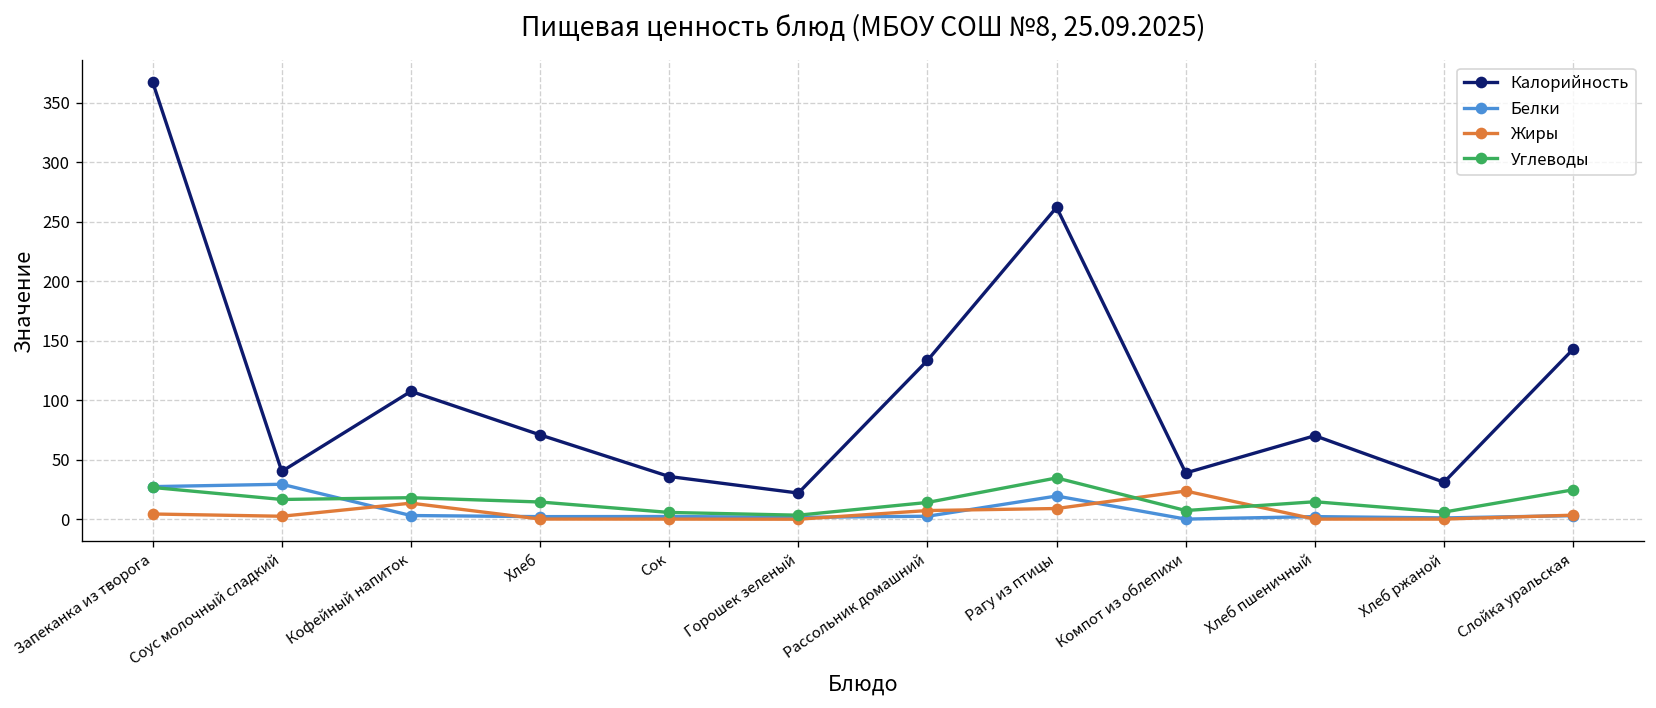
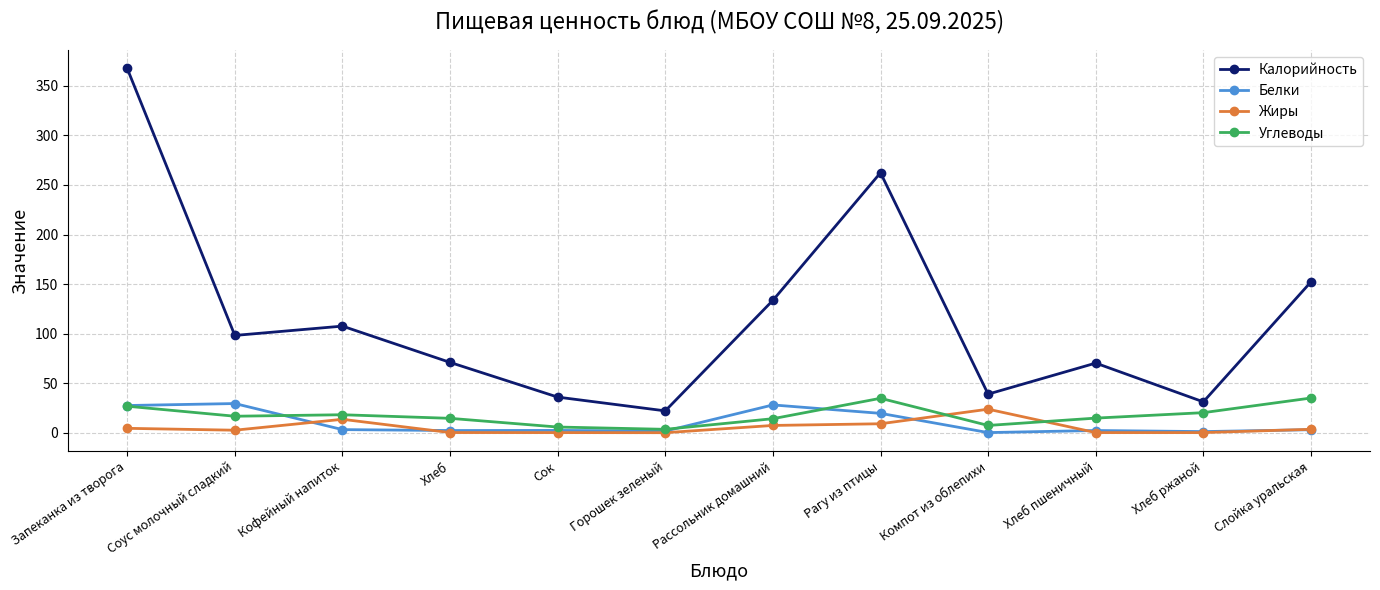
  {
    "Калорийность": {
      "Запеканка из творога": 370,
-     "Соус молочный сладкий": 40,
+     "Соус молочный сладкий": 100,
      "Кофейный напиток": 110,
      "Хлеб": 70,
      "Сок": 40,
      "Горошек зеленый": 20,
      "Рассольник домашний": 130,
      "Рагу из птицы": 260,
      "Компот из облепихи": 40,
      "Хлеб пшеничный": 70,
      "Хлеб ржаной": 30,
-     "Слойка уральская": 140
+     "Слойка уральская": 150
    },
    "Белки": {
      "Соус молочный сладкий": 30,
      "Кофейный напиток": 0,
-     "Рассольник домашний": 0,
+     "Рассольник домашний": 30,
      "Рагу из птицы": 20,
      "Компот из облепихи": 0
    },
    "Жиры": {
      "Запеканка из творога": 0,
      "Соус молочный сладкий": 0,
      "Кофейный напиток": 10,
      "Рассольник домашний": 10,
      "Рагу из птицы": 10,
      "Компот из облепихи": 20
    },
    "Углеводы": {
      "Соус молочный сладкий": 20,
      "Кофейный напиток": 20,
      "Хлеб": 10,
      "Сок": 10,
      "Рассольник домашний": 10,
      "Рагу из птицы": 30,
      "Компот из облепихи": 10,
      "Хлеб пшеничный": 10,
-     "Хлеб ржаной": 10,
-     "Слойка уральская": 20
+     "Хлеб ржаной": 20,
+     "Слойка уральская": 40
    }
  }
